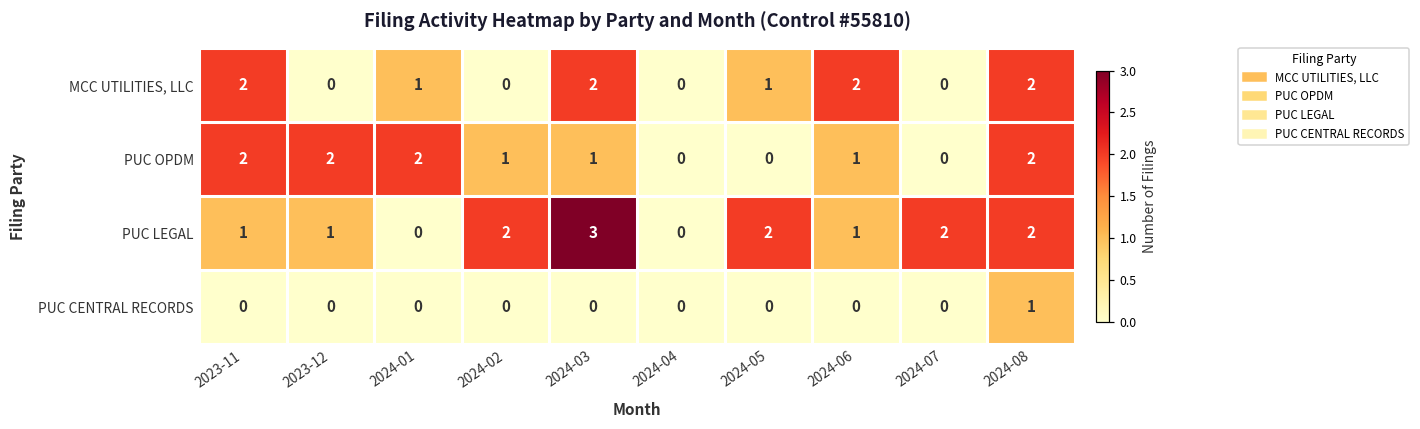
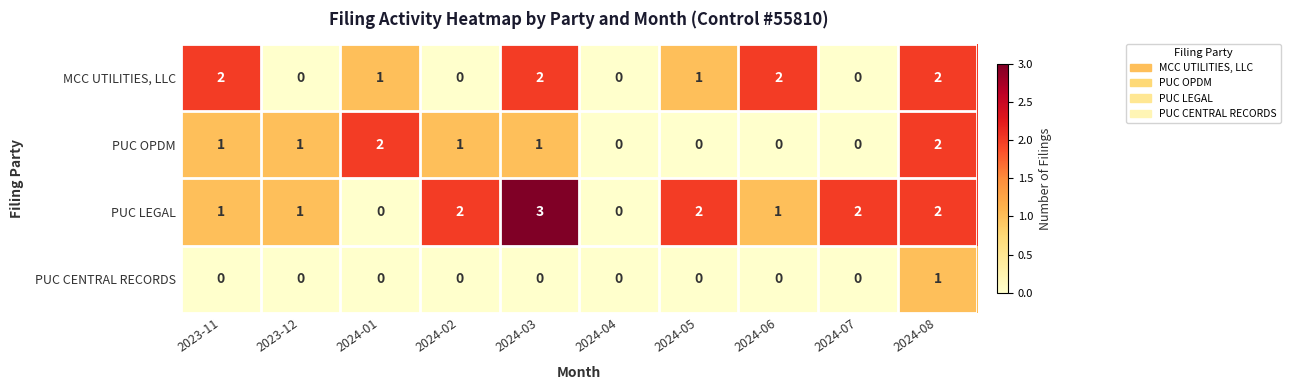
  {
    "MCC UTILITIES, LLC": {
      "2023-11": 2,
      "2023-12": 0,
      "2024-01": 1,
      "2024-02": 0,
      "2024-03": 2,
      "2024-04": 0,
      "2024-05": 1,
      "2024-06": 2,
      "2024-07": 0,
      "2024-08": 2
    },
    "PUC OPDM": {
-     "2023-11": 2,
-     "2023-12": 2,
+     "2023-11": 1,
+     "2023-12": 1,
      "2024-01": 2,
      "2024-02": 1,
      "2024-03": 1,
      "2024-04": 0,
      "2024-05": 0,
-     "2024-06": 1,
+     "2024-06": 0,
      "2024-07": 0,
      "2024-08": 2
    },
    "PUC LEGAL": {
      "2023-11": 1,
      "2023-12": 1,
      "2024-01": 0,
      "2024-02": 2,
      "2024-03": 3,
      "2024-04": 0,
      "2024-05": 2,
      "2024-06": 1,
      "2024-07": 2,
      "2024-08": 2
    },
    "PUC CENTRAL RECORDS": {
      "2023-11": 0,
      "2023-12": 0,
      "2024-01": 0,
      "2024-02": 0,
      "2024-03": 0,
      "2024-04": 0,
      "2024-05": 0,
      "2024-06": 0,
      "2024-07": 0,
      "2024-08": 1
    }
  }
